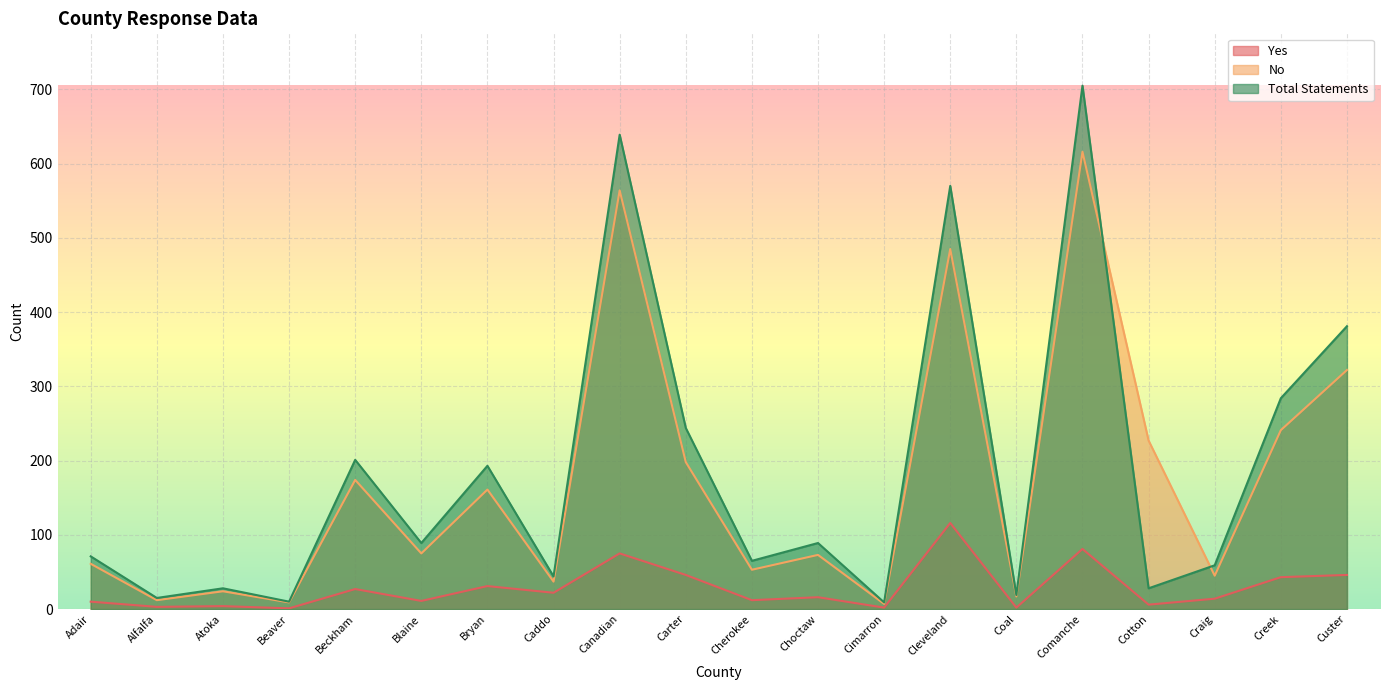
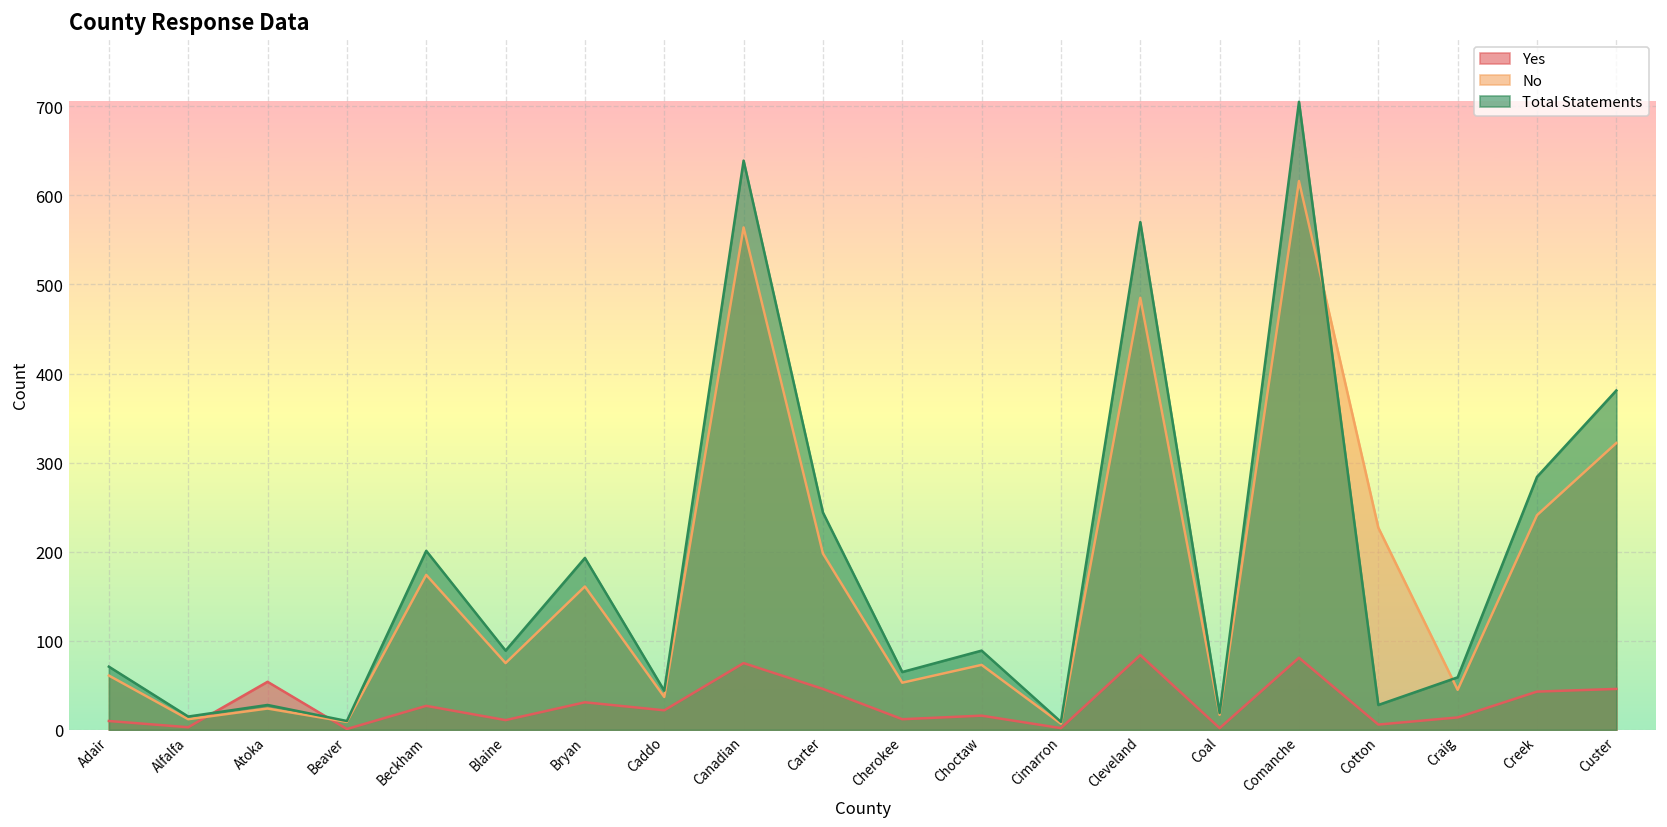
  {
    "Yes": {
      "Adair": 10,
      "Alfalfa": 0,
-     "Atoka": 0,
+     "Atoka": 50,
      "Beaver": 0,
      "Beckham": 30,
      "Blaine": 10,
      "Bryan": 30,
      "Caddo": 20,
      "Canadian": 80,
      "Carter": 50,
      "Cherokee": 10,
      "Choctaw": 20,
      "Cimarron": 0,
-     "Cleveland": 120,
+     "Cleveland": 80,
      "Coal": 0,
      "Comanche": 80,
      "Cotton": 10,
      "Craig": 10,
      "Creek": 40,
      "Custer": 50
    },
    "No": {
      "Adair": 60,
      "Atoka": 20,
      "Beckham": 170,
      "Blaine": 80,
      "Bryan": 160,
      "Caddo": 40,
      "Canadian": 560,
      "Carter": 200,
      "Cherokee": 50,
      "Choctaw": 70,
      "Cleveland": 490,
      "Comanche": 620,
      "Cotton": 230,
      "Craig": 50,
      "Creek": 240,
      "Custer": 320
    },
    "Total Statements": {
      "Adair": 70,
      "Atoka": 30,
      "Beckham": 200,
      "Blaine": 90,
      "Bryan": 190,
      "Caddo": 40,
      "Canadian": 640,
      "Carter": 240,
      "Cherokee": 70,
      "Choctaw": 90,
      "Cleveland": 570,
      "Comanche": 710,
      "Cotton": 30,
      "Craig": 60,
      "Creek": 280,
      "Custer": 380
    }
  }
